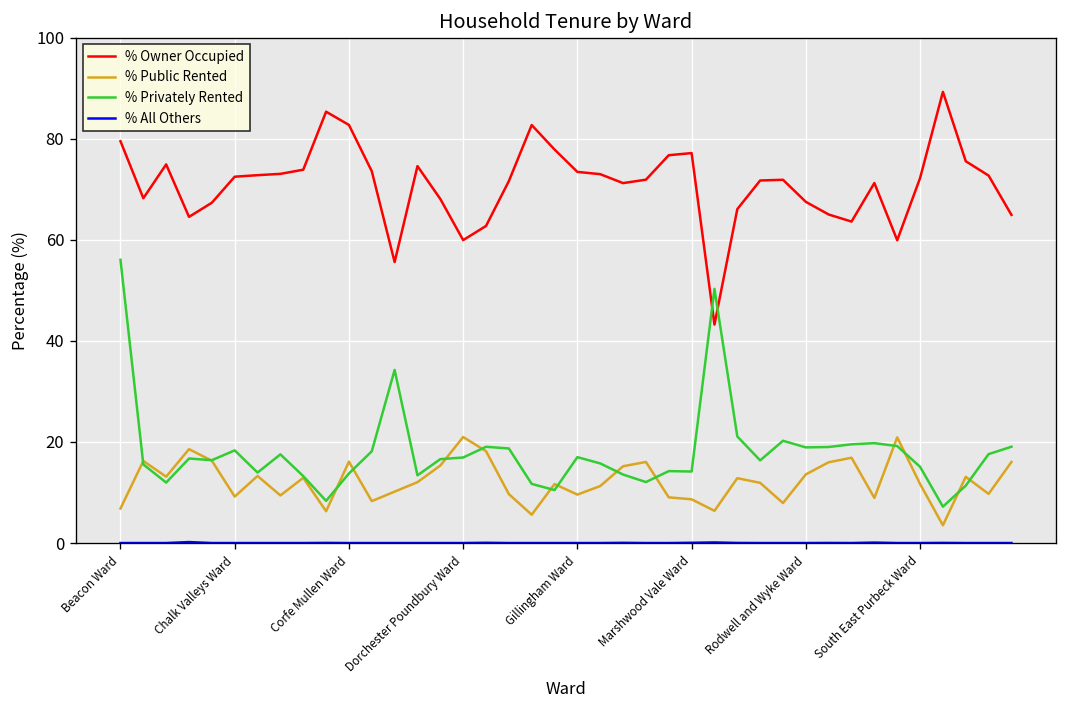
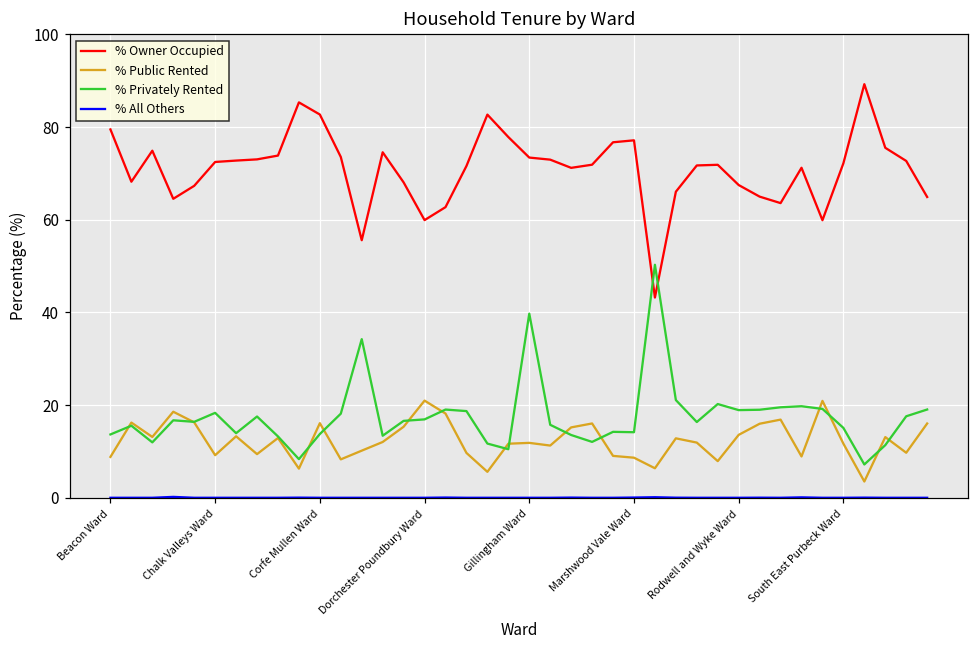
  {
    "% Owner Occupied": {
      "Beacon Ward": 80,
      "Chalk Valleys Ward": 72,
      "Corfe Mullen Ward": 83,
      "Dorchester Poundbury Ward": 60,
      "Gillingham Ward": 73,
      "Marshwood Vale Ward": 77,
      "Rodwell and Wyke Ward": 68,
      "South East Purbeck Ward": 72
    },
    "% Public Rented": {
-     "Beacon Ward": 7,
+     "Beacon Ward": 9,
      "Chalk Valleys Ward": 9,
      "Corfe Mullen Ward": 16,
      "Dorchester Poundbury Ward": 21,
-     "Gillingham Ward": 10,
+     "Gillingham Ward": 12,
      "Marshwood Vale Ward": 9,
      "Rodwell and Wyke Ward": 14,
      "South East Purbeck Ward": 12
    },
    "% Privately Rented": {
-     "Beacon Ward": 56,
+     "Beacon Ward": 14,
      "Chalk Valleys Ward": 18,
      "Corfe Mullen Ward": 14,
      "Dorchester Poundbury Ward": 17,
-     "Gillingham Ward": 17,
+     "Gillingham Ward": 40,
      "Marshwood Vale Ward": 14,
      "Rodwell and Wyke Ward": 19,
      "South East Purbeck Ward": 15
    },
    "% All Others": {
      "Beacon Ward": 0,
      "Chalk Valleys Ward": 0,
      "Corfe Mullen Ward": 0,
      "Dorchester Poundbury Ward": 0,
      "Gillingham Ward": 0,
      "Marshwood Vale Ward": 0,
      "Rodwell and Wyke Ward": 0,
      "South East Purbeck Ward": 0
    }
  }
